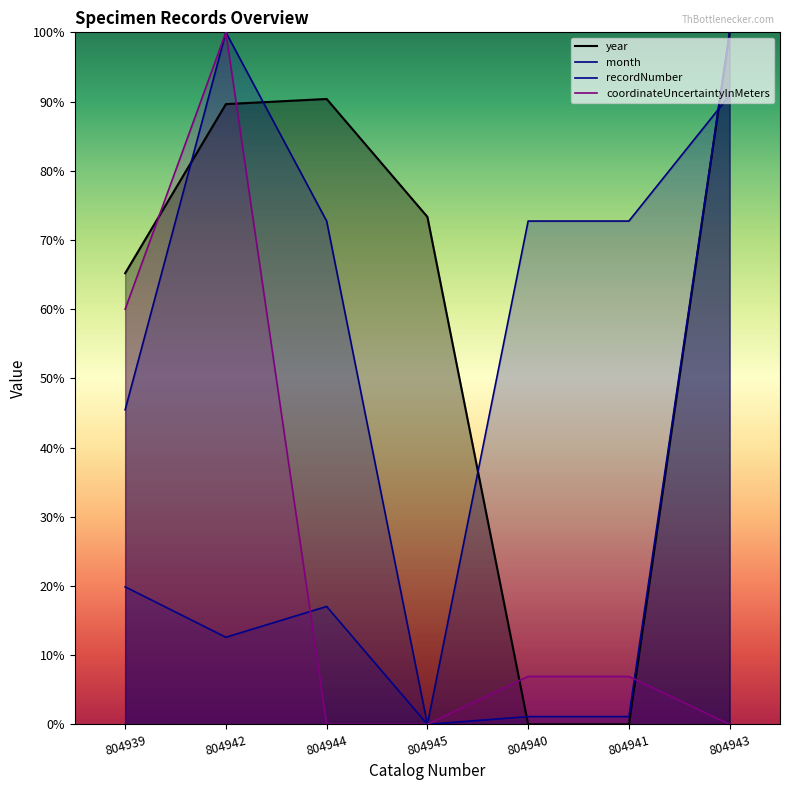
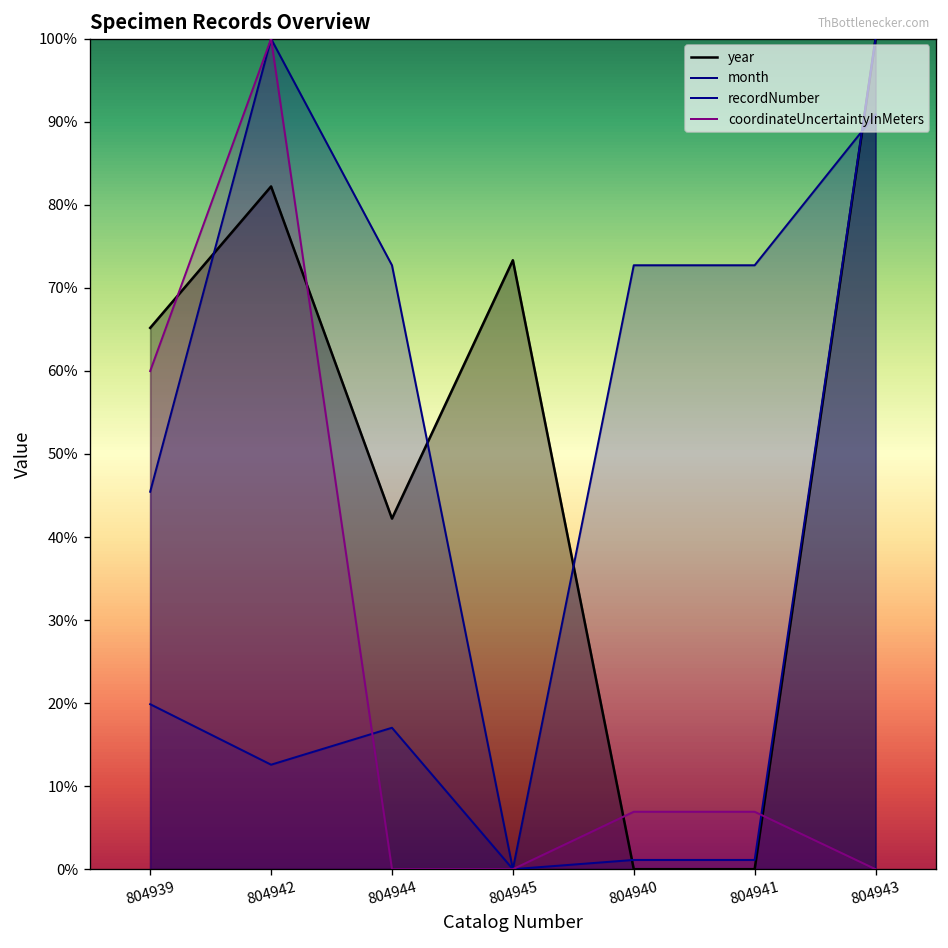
  {
    "year": {
      "804939": "65%",
-     "804942": "90%",
-     "804944": "90%",
+     "804942": "82%",
+     "804944": "42%",
      "804945": "73%",
      "804940": "0%",
      "804941": "0%"
    }
  }
